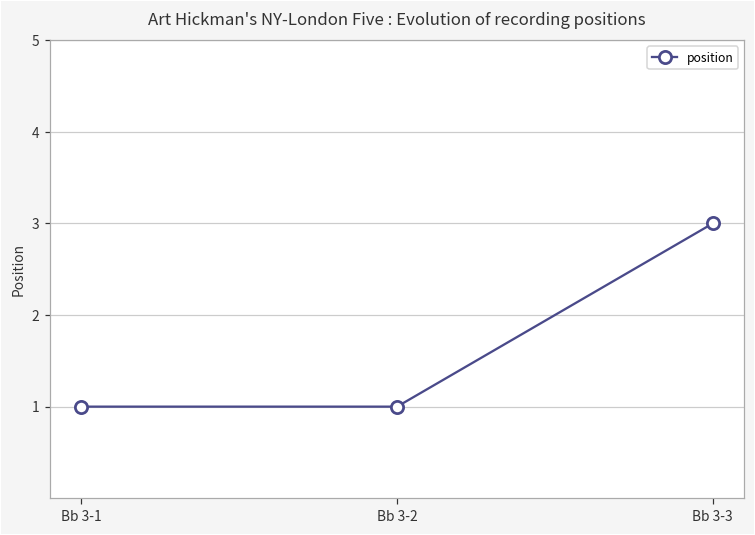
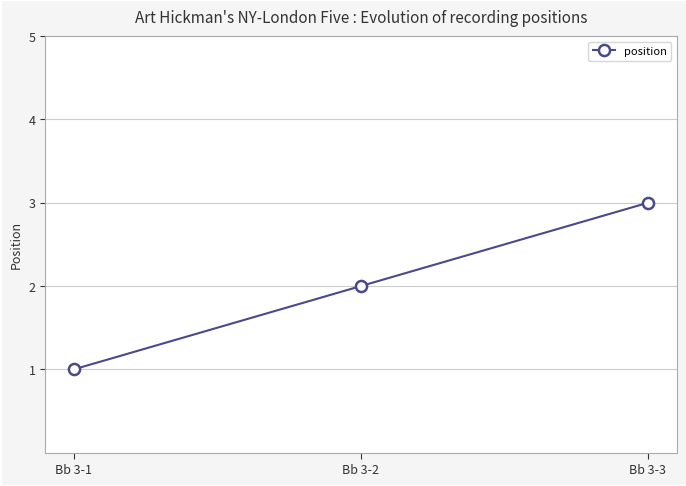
  {
    "Bb 3-1": 1,
-   "Bb 3-2": 1,
+   "Bb 3-2": 2,
    "Bb 3-3": 3
  }
